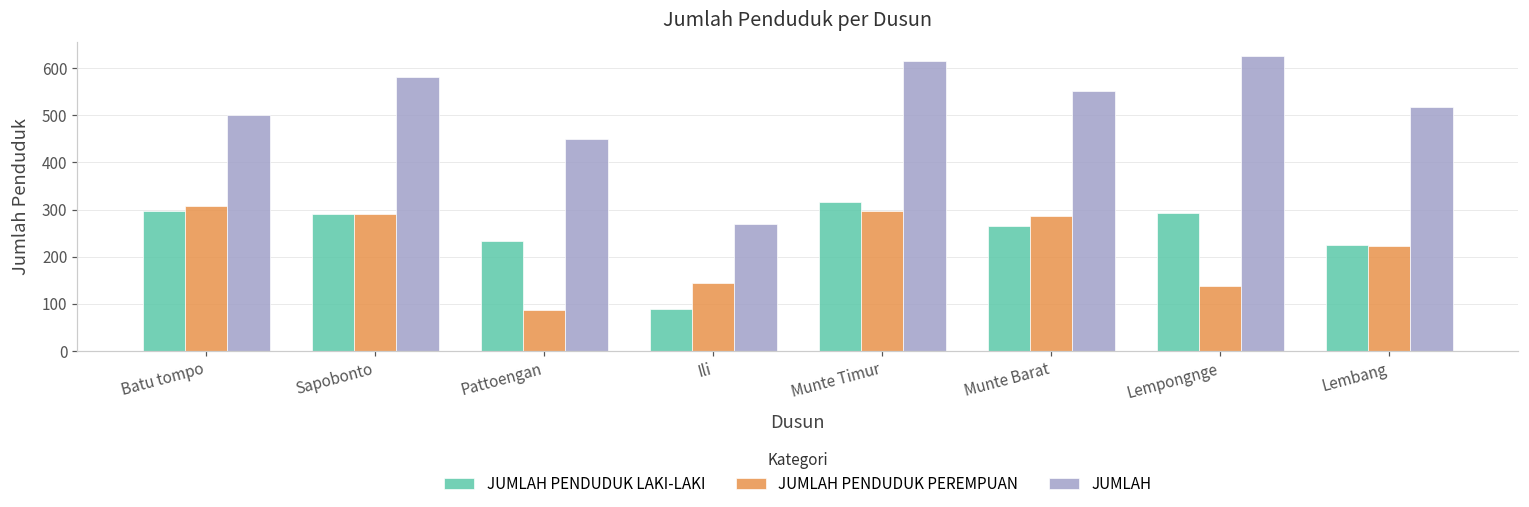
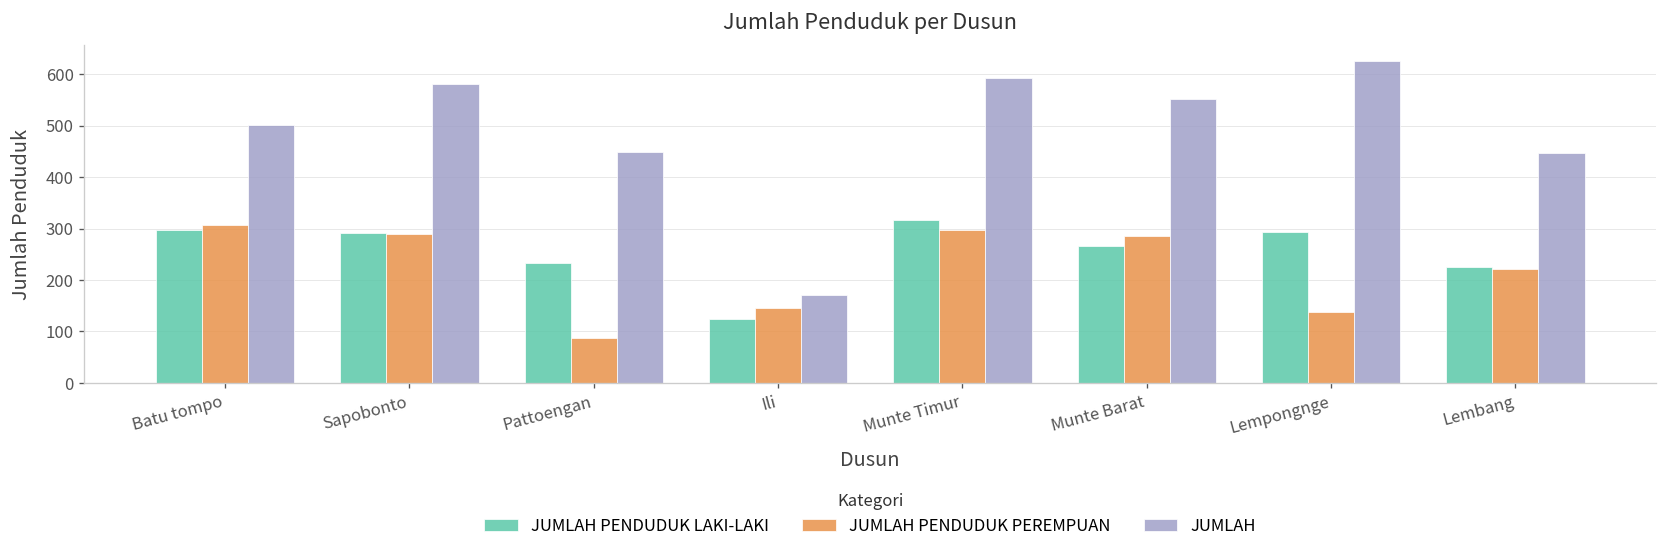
  {
    "JUMLAH PENDUDUK LAKI-LAKI": {
      "Batu tompo": 300,
      "Sapobonto": 290,
      "Pattoengan": 230,
-     "Ili": 90,
+     "Ili": 120,
      "Munte Timur": 320,
      "Munte Barat": 270,
      "Lempongnge": 290,
      "Lembang": 230
    },
    "JUMLAH PENDUDUK PEREMPUAN": {
      "Batu tompo": 310,
      "Sapobonto": 290,
      "Pattoengan": 90,
      "Ili": 150,
      "Munte Timur": 300,
      "Munte Barat": 290,
      "Lempongnge": 140,
      "Lembang": 220
    },
    "JUMLAH": {
      "Batu tompo": 500,
      "Sapobonto": 580,
      "Pattoengan": 450,
-     "Ili": 270,
-     "Munte Timur": 620,
+     "Ili": 170,
+     "Munte Timur": 590,
      "Munte Barat": 550,
      "Lempongnge": 630,
-     "Lembang": 520
+     "Lembang": 450
    }
  }
